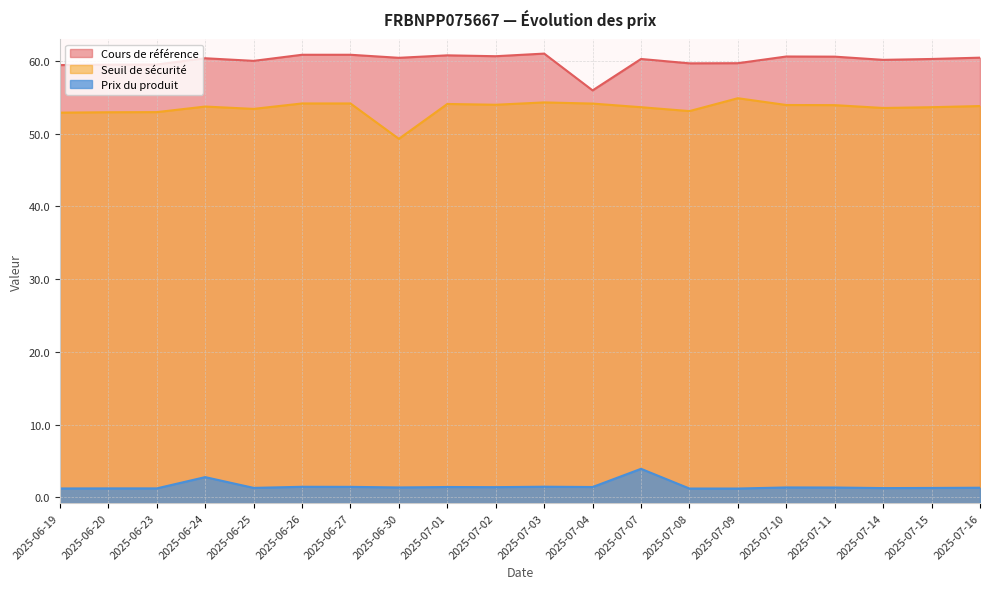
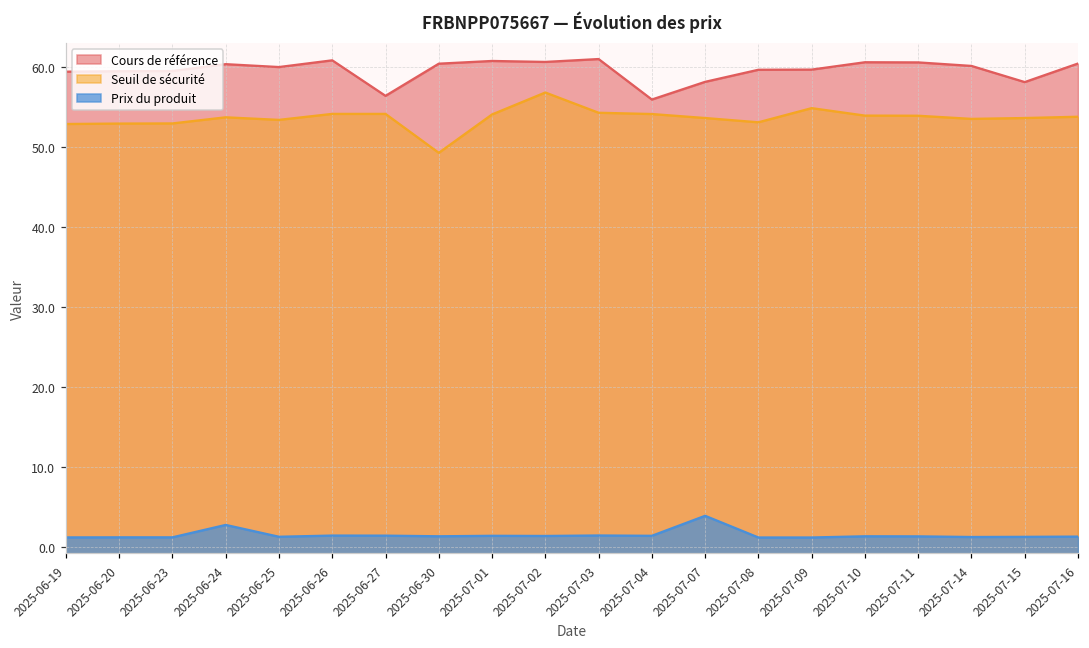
  {
    "Cours de référence": {
      "2025-06-19": 59,
      "2025-06-24": 60,
      "2025-06-25": 60,
      "2025-06-26": 61,
-     "2025-06-27": 61,
+     "2025-06-27": 56,
      "2025-06-30": 60,
      "2025-07-01": 61,
      "2025-07-02": 61,
      "2025-07-03": 61,
      "2025-07-04": 56,
-     "2025-07-07": 60,
+     "2025-07-07": 58,
      "2025-07-08": 60,
      "2025-07-09": 60,
      "2025-07-10": 61,
      "2025-07-11": 61,
      "2025-07-14": 60,
-     "2025-07-15": 60,
+     "2025-07-15": 58,
      "2025-07-16": 60
    },
    "Seuil de sécurité": {
      "2025-06-19": 53,
      "2025-06-20": 53,
      "2025-06-23": 53,
      "2025-06-24": 54,
      "2025-06-25": 53,
      "2025-06-26": 54,
      "2025-06-27": 54,
      "2025-06-30": 49,
      "2025-07-01": 54,
-     "2025-07-02": 54,
+     "2025-07-02": 57,
      "2025-07-03": 54,
      "2025-07-04": 54,
      "2025-07-07": 54,
      "2025-07-08": 53,
      "2025-07-09": 55,
      "2025-07-10": 54,
      "2025-07-11": 54,
      "2025-07-14": 54,
      "2025-07-15": 54,
      "2025-07-16": 54
    },
    "Prix du produit": {
      "2025-06-19": 1,
      "2025-06-20": 1,
      "2025-06-23": 1,
      "2025-06-24": 3,
      "2025-06-25": 1,
      "2025-06-26": 1,
      "2025-06-27": 1,
      "2025-06-30": 1,
      "2025-07-01": 1,
      "2025-07-02": 1,
      "2025-07-03": 1,
      "2025-07-04": 1,
      "2025-07-07": 4,
      "2025-07-08": 1,
      "2025-07-09": 1,
      "2025-07-10": 1,
      "2025-07-11": 1,
      "2025-07-14": 1,
      "2025-07-15": 1,
      "2025-07-16": 1
    }
  }
